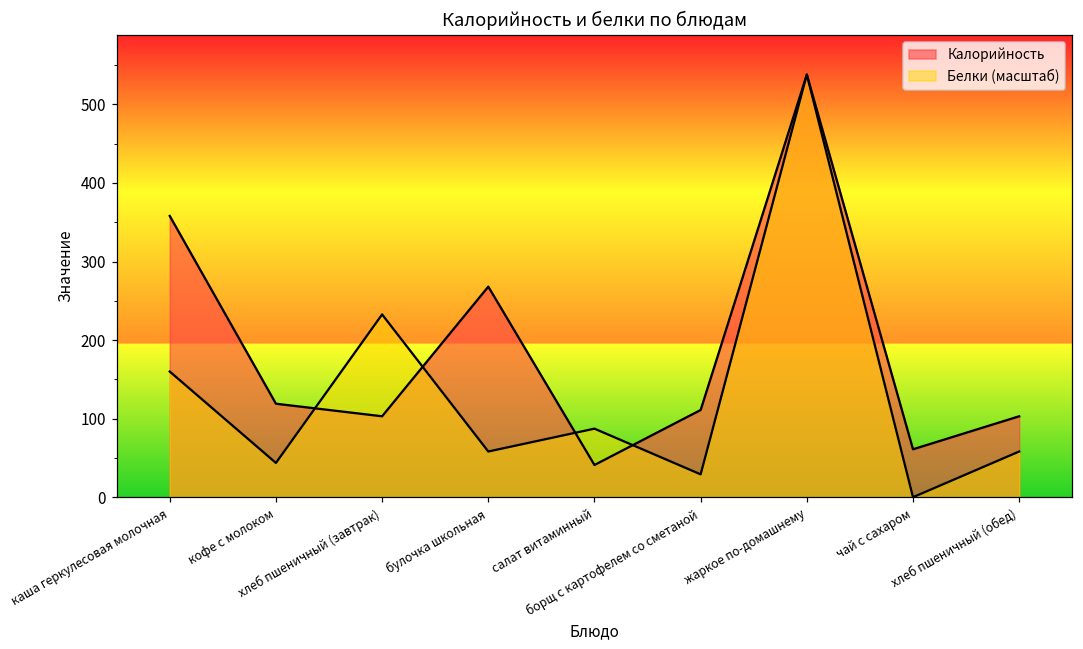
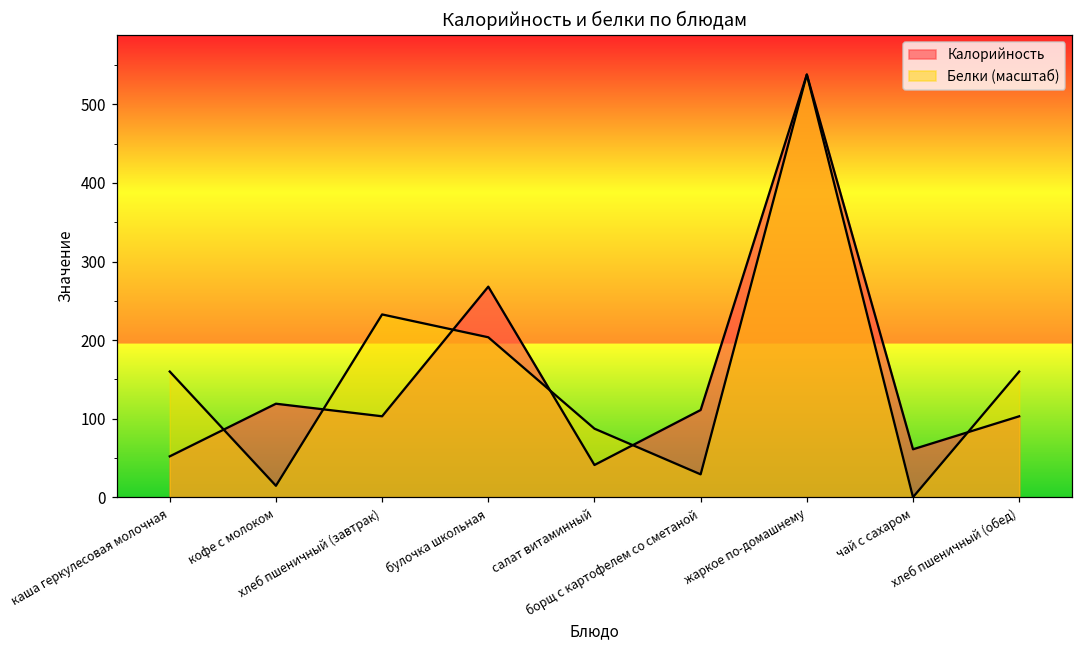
  {
    "Калорийность": {
-     "каша геркулесовая молочная": 360,
+     "каша геркулесовая молочная": 50,
      "кофе с молоком": 120,
      "хлеб пшеничный (завтрак)": 100,
      "булочка школьная": 270,
      "салат витаминный": 40,
      "борщ с картофелем со сметаной": 110,
      "чай с сахаром": 60,
      "хлеб пшеничный (обед)": 100
    },
    "Белки (масштаб)": {
      "каша геркулесовая молочная": 160,
-     "кофе с молоком": 40,
+     "кофе с молоком": 10,
      "хлеб пшеничный (завтрак)": 230,
-     "булочка школьная": 60,
+     "булочка школьная": 200,
      "салат витаминный": 90,
      "борщ с картофелем со сметаной": 30,
      "чай с сахаром": 0,
-     "хлеб пшеничный (обед)": 60
+     "хлеб пшеничный (обед)": 160
    }
  }
